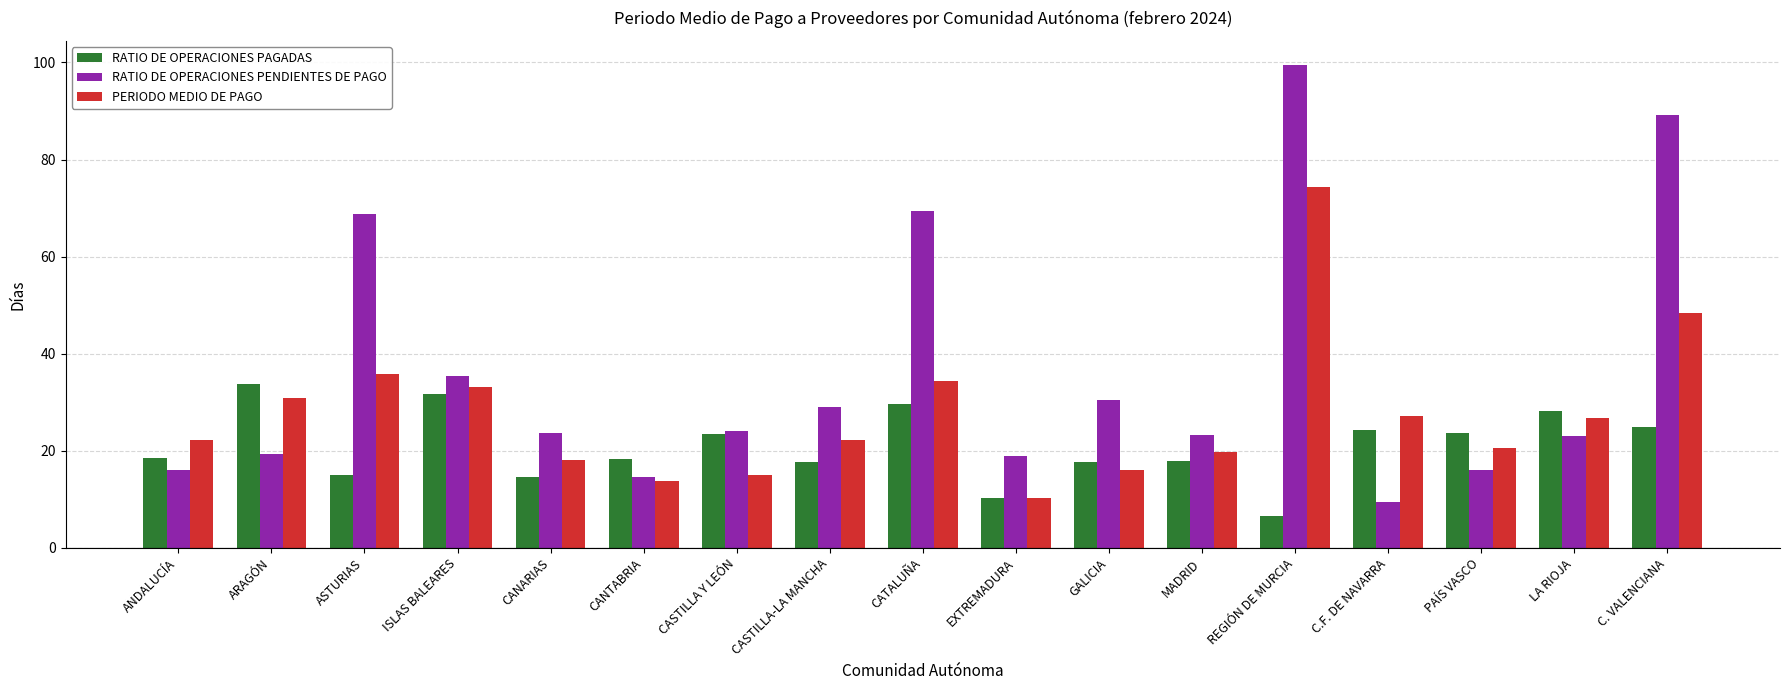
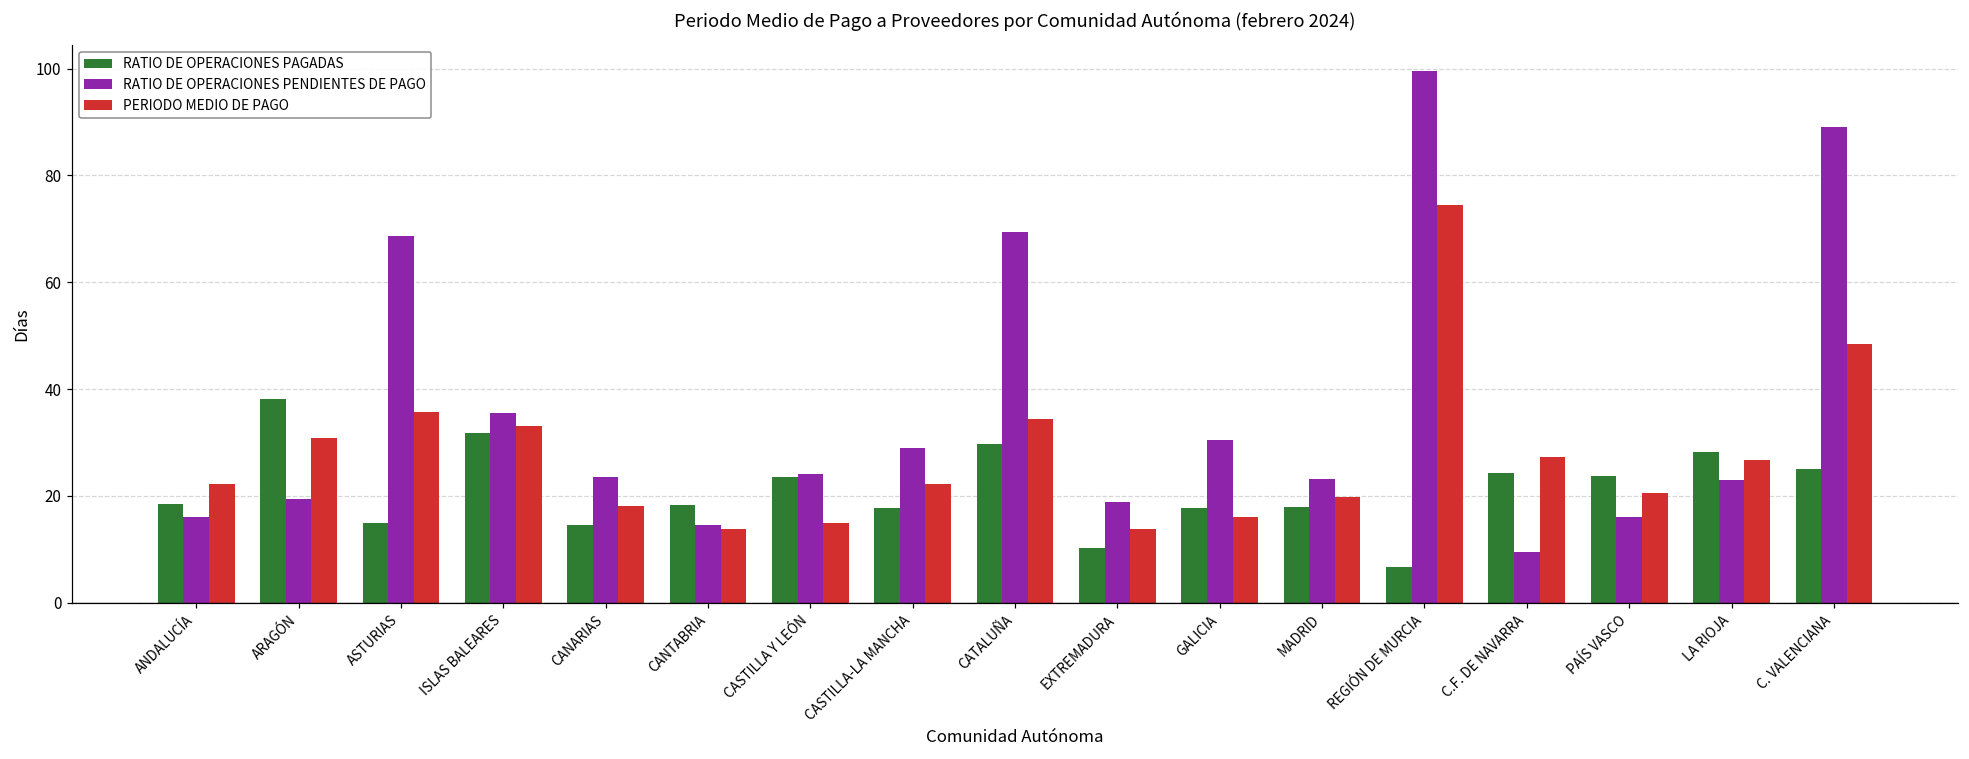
  {
    "RATIO DE OPERACIONES PAGADAS": {
      "ANDALUCÍA": 18,
-     "ARAGÓN": 34,
+     "ARAGÓN": 38,
      "ASTURIAS": 15,
      "ISLAS BALEARES": 32,
      "CANARIAS": 15,
      "CANTABRIA": 18,
      "CASTILLA Y LEÓN": 23,
      "CASTILLA-LA MANCHA": 18,
      "CATALUÑA": 30,
      "EXTREMADURA": 10,
      "GALICIA": 18,
      "MADRID": 18,
      "REGIÓN DE MURCIA": 7,
      "C.F. DE NAVARRA": 24,
      "PAÍS VASCO": 24,
      "LA RIOJA": 28,
      "C. VALENCIANA": 25
    },
    "RATIO DE OPERACIONES PENDIENTES DE PAGO": {
      "ANDALUCÍA": 16,
      "ARAGÓN": 19,
      "ASTURIAS": 69,
      "ISLAS BALEARES": 36,
      "CANARIAS": 24,
      "CANTABRIA": 15,
      "CASTILLA Y LEÓN": 24,
      "CASTILLA-LA MANCHA": 29,
      "CATALUÑA": 69,
      "EXTREMADURA": 19,
      "GALICIA": 30,
      "MADRID": 23,
      "REGIÓN DE MURCIA": 99,
      "C.F. DE NAVARRA": 10,
      "PAÍS VASCO": 16,
      "LA RIOJA": 23,
      "C. VALENCIANA": 89
    },
    "PERIODO MEDIO DE PAGO": {
      "ANDALUCÍA": 22,
      "ARAGÓN": 31,
      "ASTURIAS": 36,
      "ISLAS BALEARES": 33,
      "CANARIAS": 18,
      "CANTABRIA": 14,
      "CASTILLA Y LEÓN": 15,
      "CASTILLA-LA MANCHA": 22,
      "CATALUÑA": 34,
-     "EXTREMADURA": 10,
+     "EXTREMADURA": 14,
      "GALICIA": 16,
      "MADRID": 20,
      "REGIÓN DE MURCIA": 74,
      "C.F. DE NAVARRA": 27,
      "PAÍS VASCO": 21,
      "LA RIOJA": 27,
      "C. VALENCIANA": 48
    }
  }
